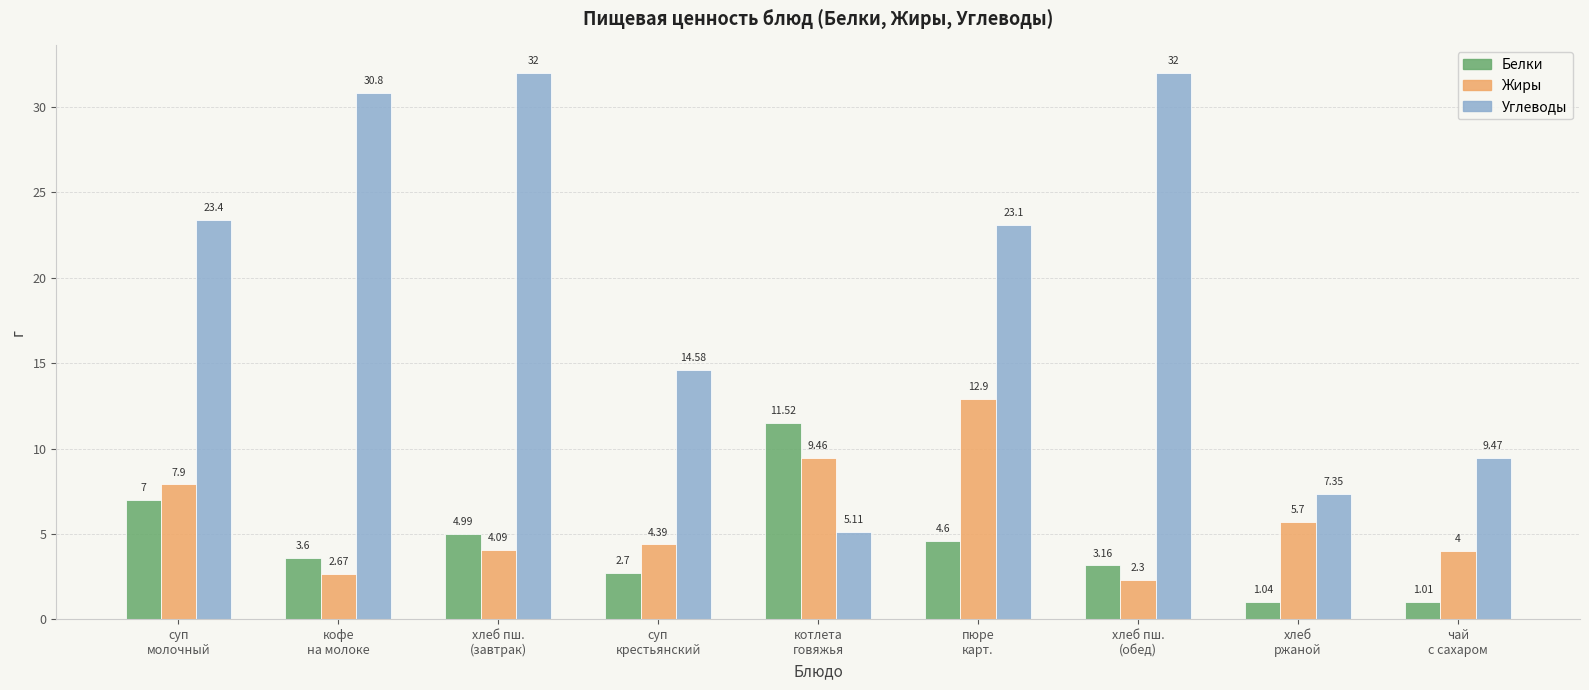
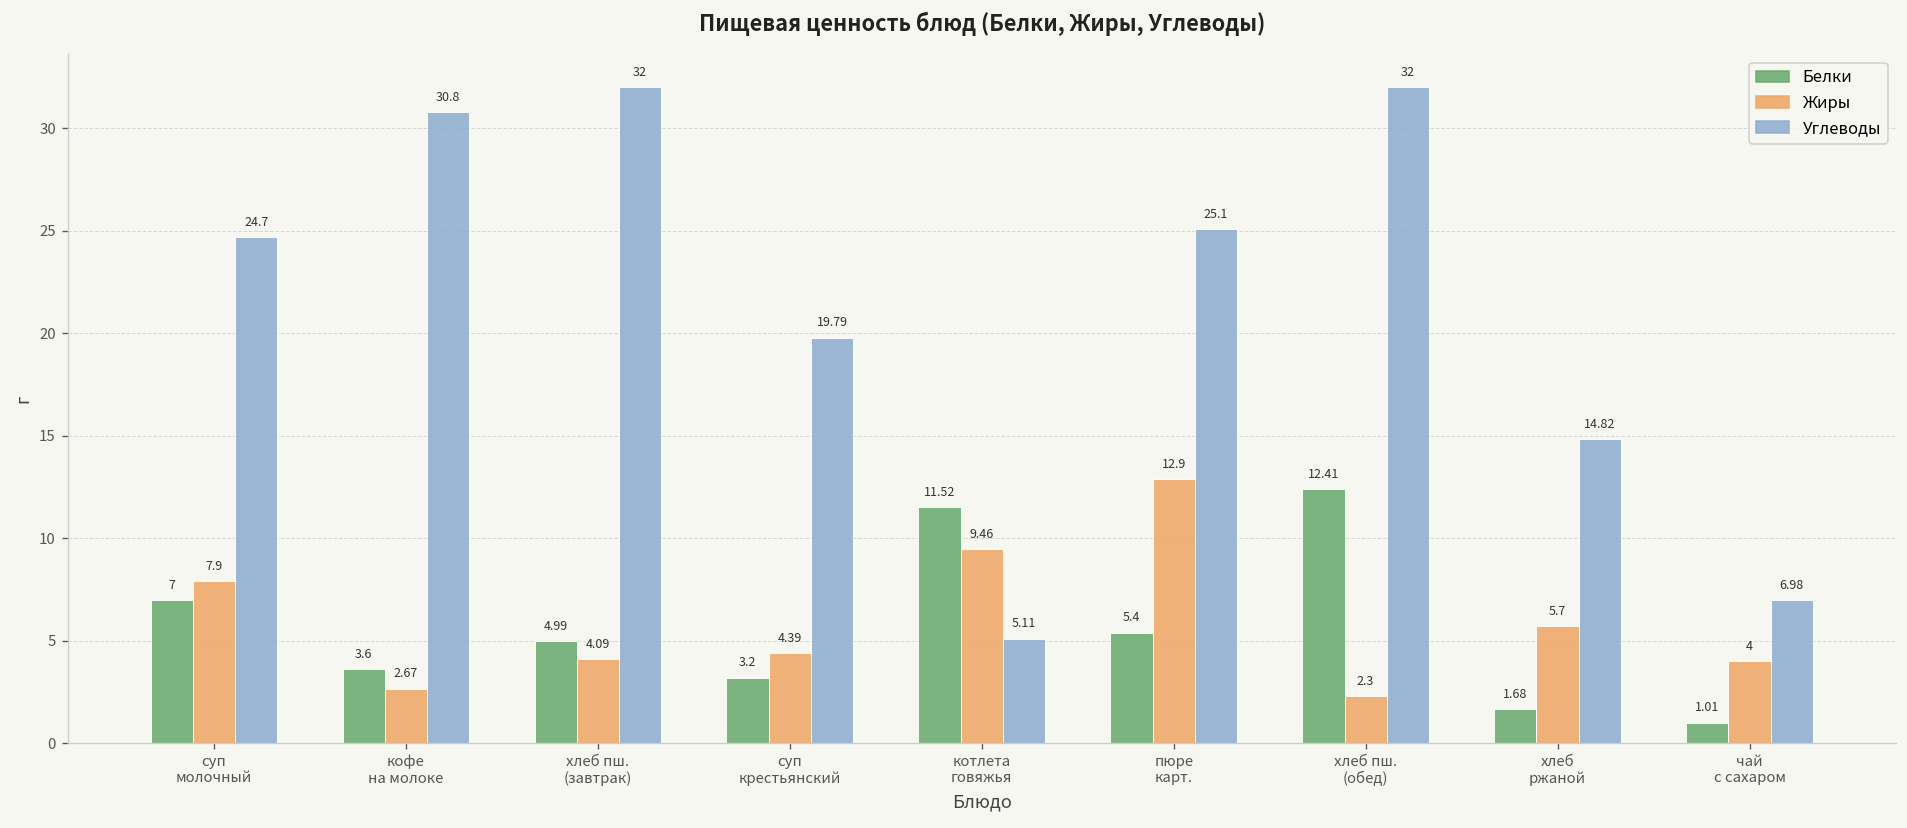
  {
    "Белки": {
      "суп молочный": 7,
      "кофе на молоке": 3.6,
      "хлеб пш. (завтрак)": 4.99,
-     "суп крестьянский": 2.7,
+     "суп крестьянский": 3.2,
      "котлета говяжья": 11.52,
-     "пюре карт.": 4.6,
-     "хлеб пш. (обед)": 3.16,
-     "хлеб ржаной": 1.04,
+     "пюре карт.": 5.4,
+     "хлеб пш. (обед)": 12.41,
+     "хлеб ржаной": 1.68,
      "чай с сахаром": 1.01
    },
    "Жиры": {
      "суп молочный": 7.9,
      "кофе на молоке": 2.67,
      "хлеб пш. (завтрак)": 4.09,
      "суп крестьянский": 4.39,
      "котлета говяжья": 9.46,
      "пюре карт.": 12.9,
      "хлеб пш. (обед)": 2.3,
      "хлеб ржаной": 5.7,
      "чай с сахаром": 4
    },
    "Углеводы": {
-     "суп молочный": 23.4,
+     "суп молочный": 24.7,
      "кофе на молоке": 30.8,
      "хлеб пш. (завтрак)": 32,
-     "суп крестьянский": 14.58,
+     "суп крестьянский": 19.79,
      "котлета говяжья": 5.11,
-     "пюре карт.": 23.1,
+     "пюре карт.": 25.1,
      "хлеб пш. (обед)": 32,
-     "хлеб ржаной": 7.35,
-     "чай с сахаром": 9.47
+     "хлеб ржаной": 14.82,
+     "чай с сахаром": 6.98
    }
  }
